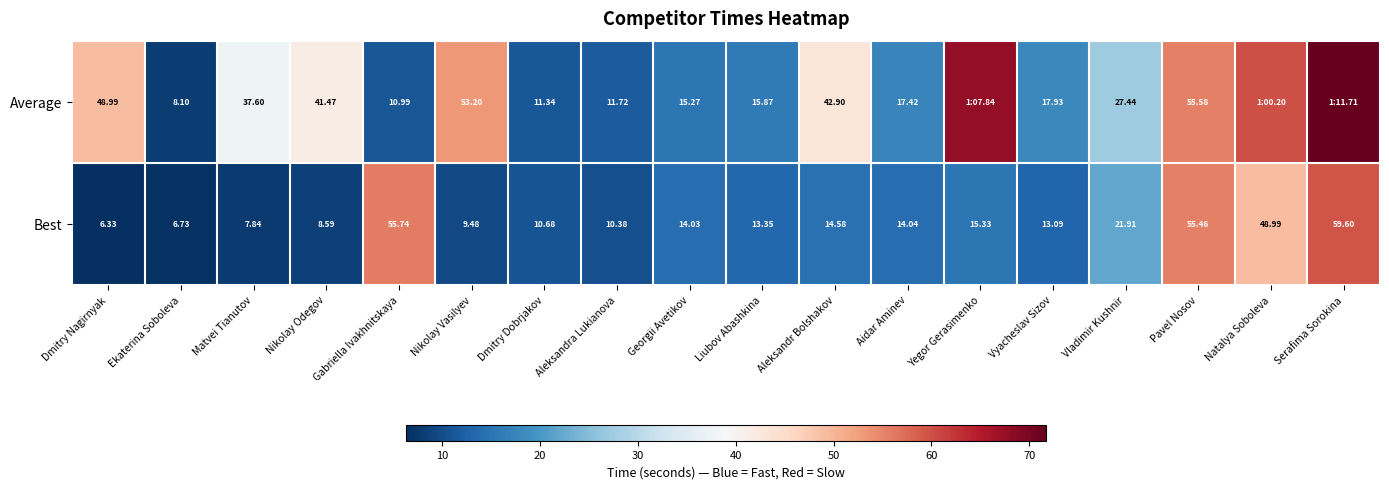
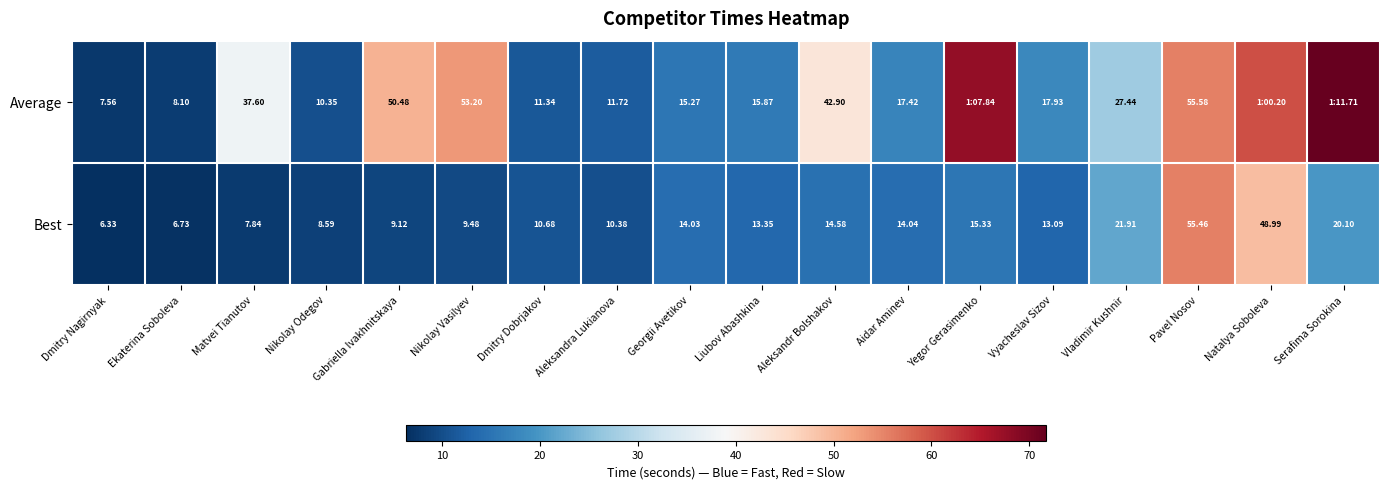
  {
    "Average": {
-     "Dmitry Nagirnyak": 48.99,
+     "Dmitry Nagirnyak": 7.56,
      "Ekaterina Soboleva": 8.10,
      "Matvei Tianutov": 37.60,
-     "Nikolay Odegov": 41.47,
-     "Gabriella Ivakhnitskaya": 10.99,
+     "Nikolay Odegov": 10.35,
+     "Gabriella Ivakhnitskaya": 50.48,
      "Nikolay Vasilyev": 53.20,
      "Dmitry Dobrjakov": 11.34,
      "Aleksandra Lukianova": 11.72,
      "Georgii Avetikov": 15.27,
      "Liubov Abashkina": 15.87,
      "Aleksandr Bolshakov": 42.90,
      "Aidar Aminev": 17.42,
      "Vyacheslav Sizov": 17.93,
      "Vladimir Kushnir": 27.44,
      "Pavel Nosov": 55.58
    },
    "Best": {
      "Dmitry Nagirnyak": 6.33,
      "Ekaterina Soboleva": 6.73,
      "Matvei Tianutov": 7.84,
      "Nikolay Odegov": 8.59,
-     "Gabriella Ivakhnitskaya": 55.74,
+     "Gabriella Ivakhnitskaya": 9.12,
      "Nikolay Vasilyev": 9.48,
      "Dmitry Dobrjakov": 10.68,
      "Aleksandra Lukianova": 10.38,
      "Georgii Avetikov": 14.03,
      "Liubov Abashkina": 13.35,
      "Aleksandr Bolshakov": 14.58,
      "Aidar Aminev": 14.04,
      "Yegor Gerasimenko": 15.33,
      "Vyacheslav Sizov": 13.09,
      "Vladimir Kushnir": 21.91,
      "Pavel Nosov": 55.46,
      "Natalya Soboleva": 48.99,
-     "Serafima Sorokina": 59.60
+     "Serafima Sorokina": 20.10
    }
  }
